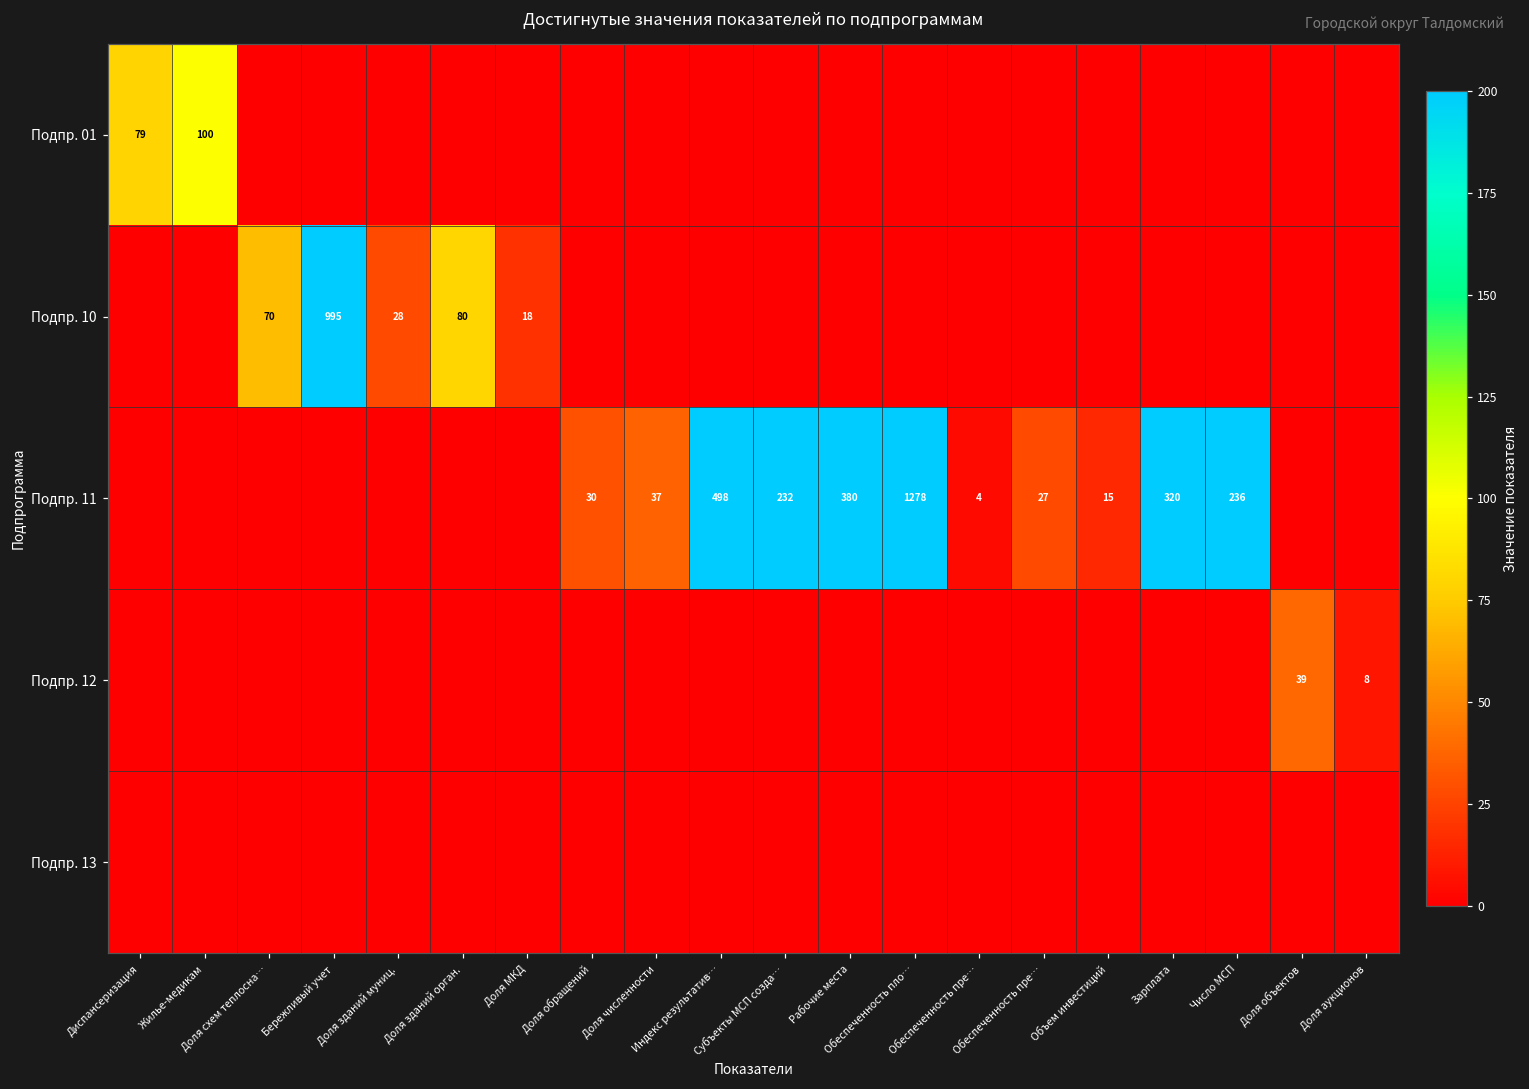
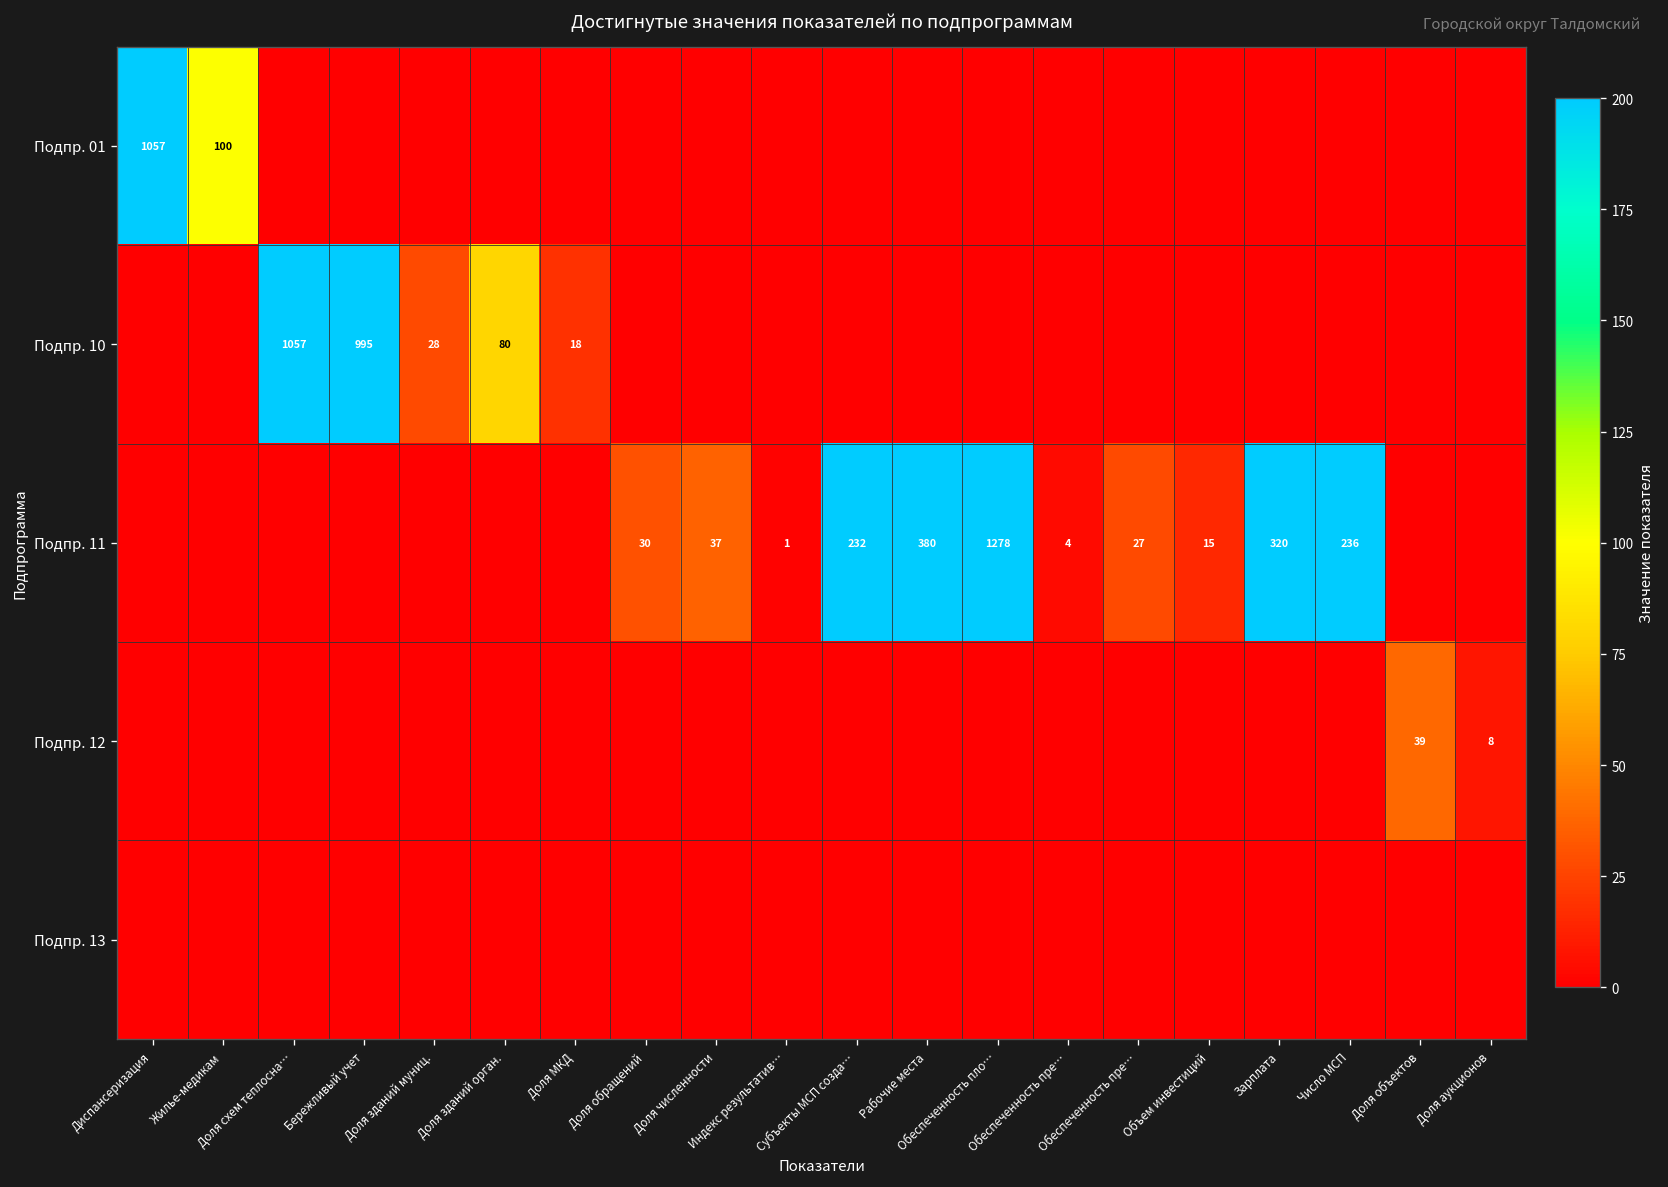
  {
    "Подпр. 01": {
-     "Диспансеризация": 79,
+     "Диспансеризация": 1057,
      "Жилье-медикам": 100
    },
    "Подпр. 10": {
-     "Доля схем теплосна…": 70,
+     "Доля схем теплосна…": 1057,
      "Бережливый учет": 995,
      "Доля зданий муниц.": 28,
      "Доля зданий орган.": 80,
      "Доля МКД": 18
    },
    "Подпр. 11": {
      "Доля обращений": 30,
      "Доля численности": 37,
-     "Индекс результатив…": 498,
+     "Индекс результатив…": 1,
      "Субъекты МСП созда…": 232,
      "Рабочие места": 380,
      "Обеспеченность пло…": 1278,
      "Объем инвестиций": 15,
      "Зарплата": 320,
      "Число МСП": 236
    },
    "Подпр. 12": {
      "Доля объектов": 39,
      "Доля аукционов": 8
    }
  }
